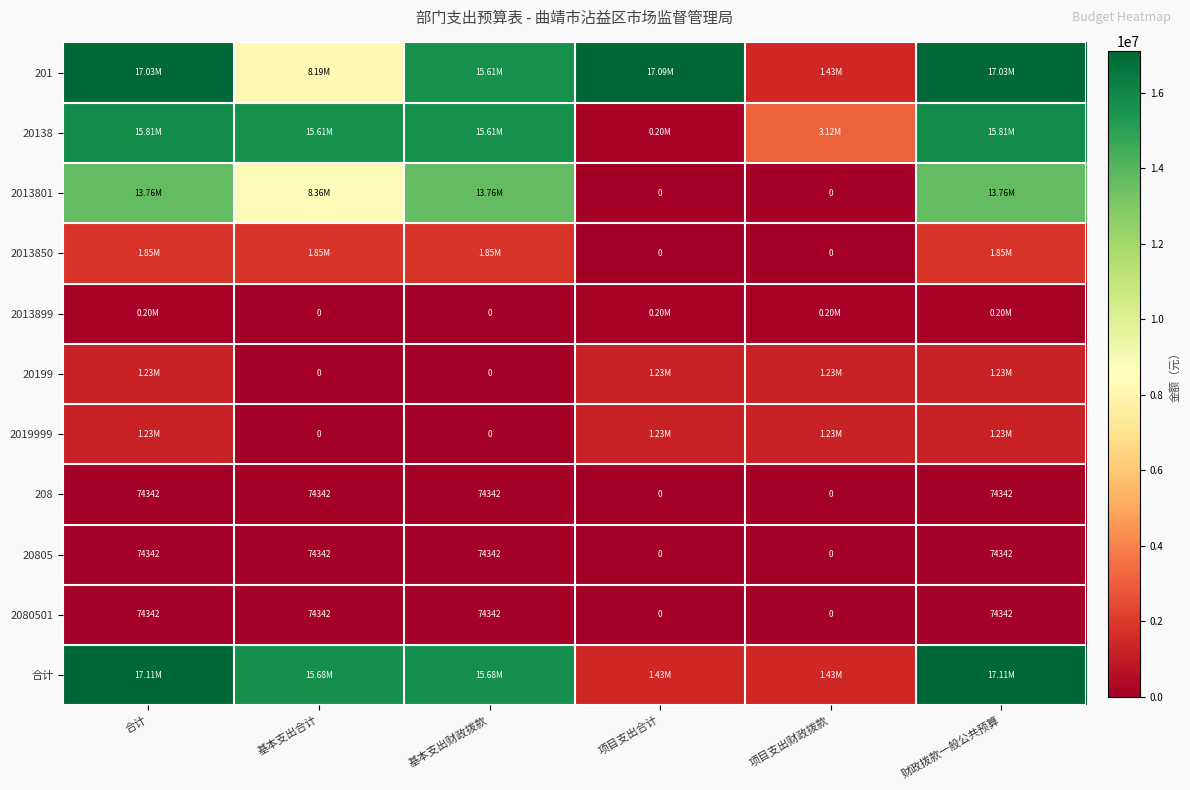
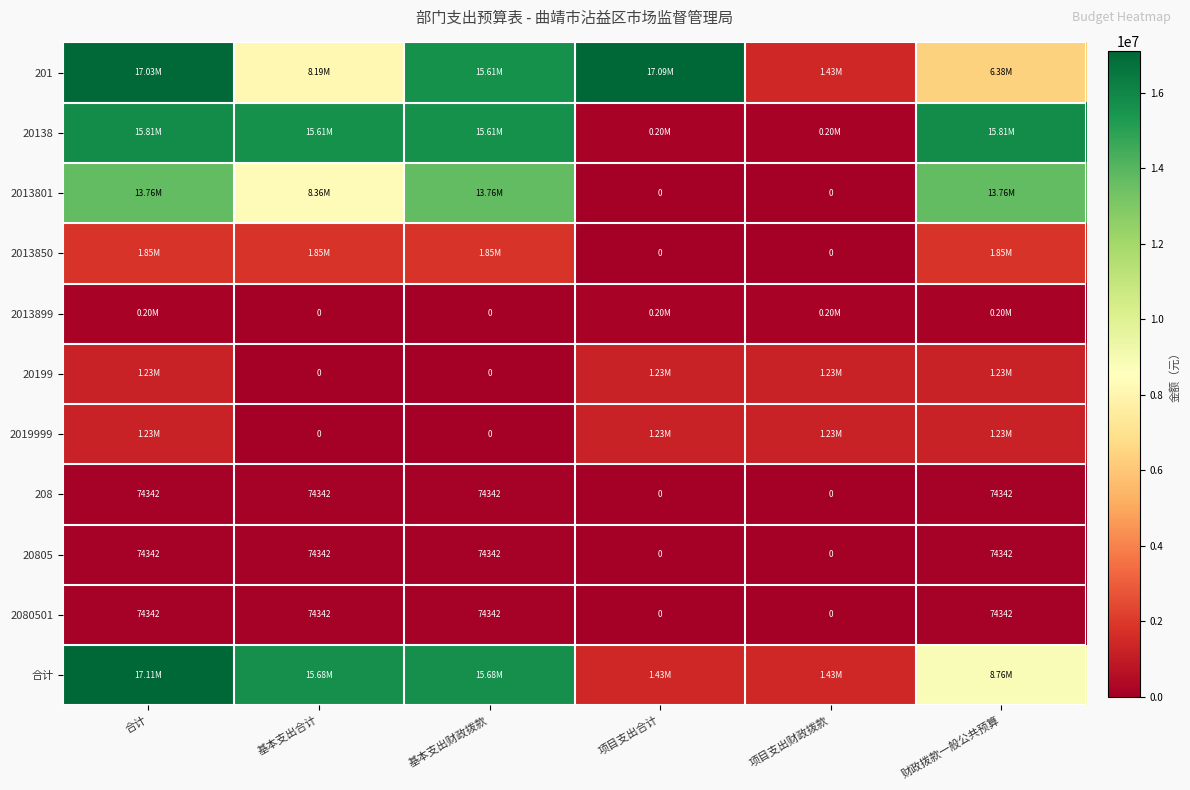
  {
    "201": {
      "合计": "17.03M",
      "基本支出合计": "8.19M",
      "基本支出财政拨款": "15.61M",
      "项目支出合计": "17.09M",
      "项目支出财政拨款": "1.43M",
-     "财政拨款一般公共预算": "17.03M"
+     "财政拨款一般公共预算": "6.38M"
    },
    "20138": {
      "合计": "15.81M",
      "基本支出合计": "15.61M",
      "基本支出财政拨款": "15.61M",
      "项目支出合计": "0.20M",
-     "项目支出财政拨款": "3.12M",
+     "项目支出财政拨款": "0.20M",
      "财政拨款一般公共预算": "15.81M"
    },
    "2013801": {
      "合计": "13.76M",
      "基本支出合计": "8.36M",
      "基本支出财政拨款": "13.76M",
      "项目支出合计": "0",
      "项目支出财政拨款": "0",
      "财政拨款一般公共预算": "13.76M"
    },
    "2013850": {
      "合计": "1.85M",
      "基本支出合计": "1.85M",
      "基本支出财政拨款": "1.85M",
      "项目支出合计": "0",
      "项目支出财政拨款": "0",
      "财政拨款一般公共预算": "1.85M"
    },
    "2013899": {
      "合计": "0.20M",
      "基本支出合计": "0",
      "基本支出财政拨款": "0",
      "项目支出合计": "0.20M",
      "项目支出财政拨款": "0.20M",
      "财政拨款一般公共预算": "0.20M"
    },
    "20199": {
      "合计": "1.23M",
      "基本支出合计": "0",
      "基本支出财政拨款": "0",
      "项目支出合计": "1.23M",
      "项目支出财政拨款": "1.23M",
      "财政拨款一般公共预算": "1.23M"
    },
    "2019999": {
      "合计": "1.23M",
      "基本支出合计": "0",
      "基本支出财政拨款": "0",
      "项目支出合计": "1.23M",
      "项目支出财政拨款": "1.23M",
      "财政拨款一般公共预算": "1.23M"
    },
    "208": {
      "合计": "74342",
      "基本支出合计": "74342",
      "基本支出财政拨款": "74342",
      "项目支出合计": "0",
      "项目支出财政拨款": "0",
      "财政拨款一般公共预算": "74342"
    },
    "20805": {
      "合计": "74342",
      "基本支出合计": "74342",
      "基本支出财政拨款": "74342",
      "项目支出合计": "0",
      "项目支出财政拨款": "0",
      "财政拨款一般公共预算": "74342"
    },
    "2080501": {
      "合计": "74342",
      "基本支出合计": "74342",
      "基本支出财政拨款": "74342",
      "项目支出合计": "0",
      "项目支出财政拨款": "0",
      "财政拨款一般公共预算": "74342"
    },
    "合计": {
      "合计": "17.11M",
      "基本支出合计": "15.68M",
      "基本支出财政拨款": "15.68M",
      "项目支出合计": "1.43M",
      "项目支出财政拨款": "1.43M",
-     "财政拨款一般公共预算": "17.11M"
+     "财政拨款一般公共预算": "8.76M"
    }
  }
